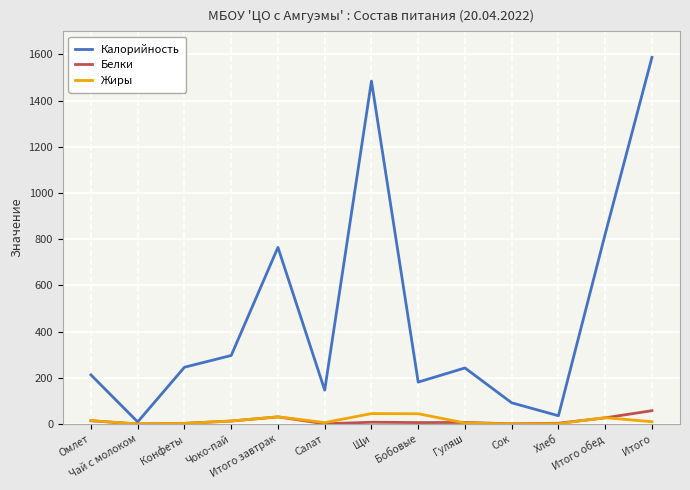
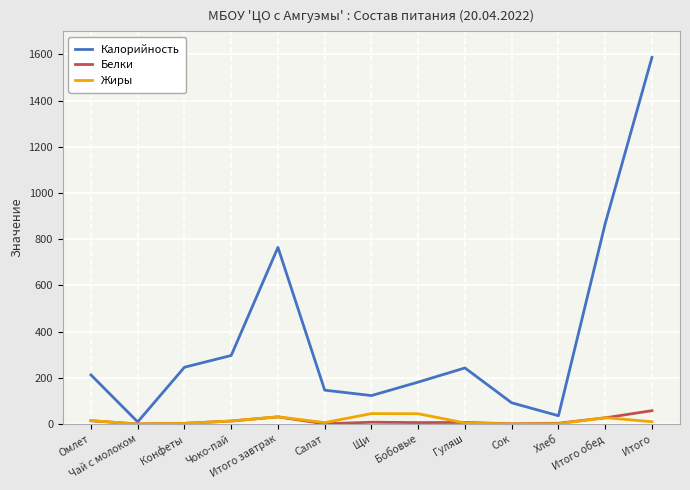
  {
    "Калорийность": {
      "Омлет": 210,
      "Конфеты": 250,
      "Чоко-пай": 300,
      "Итого завтрак": 760,
      "Салат": 150,
-     "Щи": 1480,
+     "Щи": 120,
      "Бобовые": 180,
      "Гуляш": 240,
      "Сок": 90,
      "Хлеб": 40,
-     "Итого обед": 820,
+     "Итого обед": 870,
      "Итого": 1590
    },
    "Белки": {
      "Щи": 10,
      "Бобовые": 10,
      "Итого": 60
    },
    "Жиры": {
      "Щи": 50,
      "Бобовые": 40,
      "Итого": 10
    }
  }
